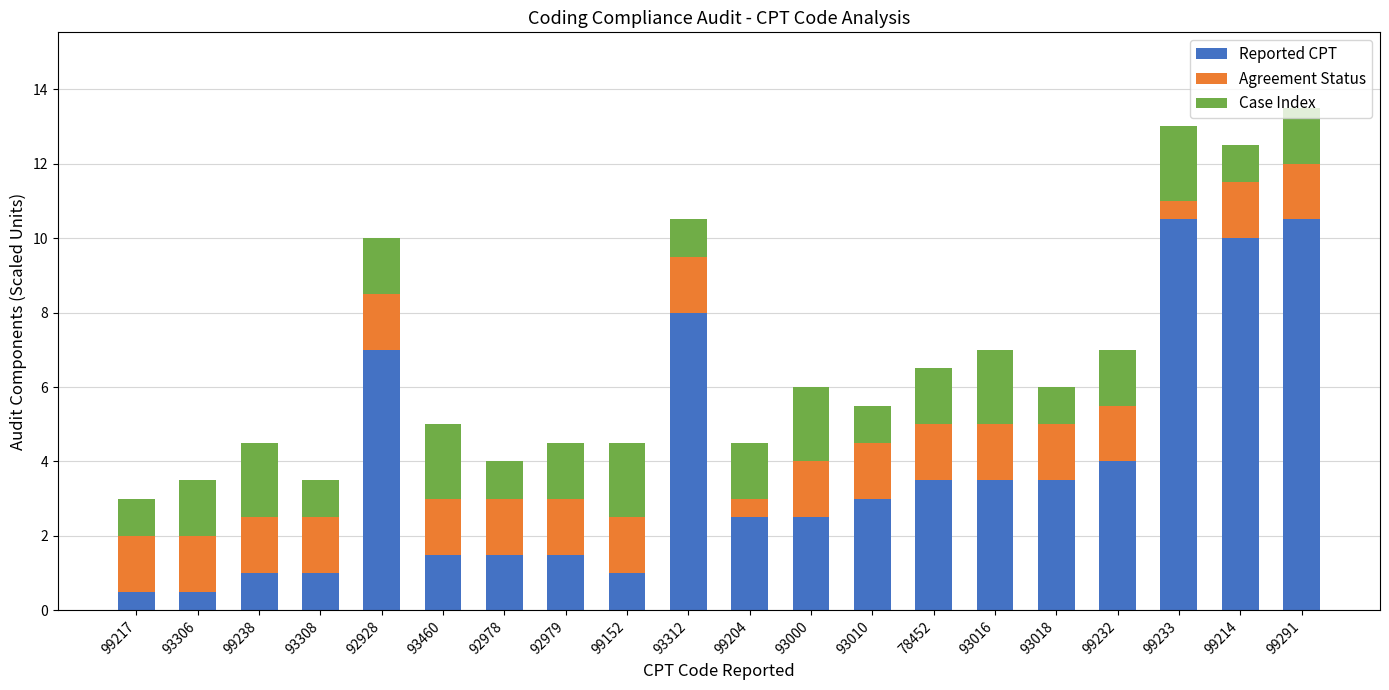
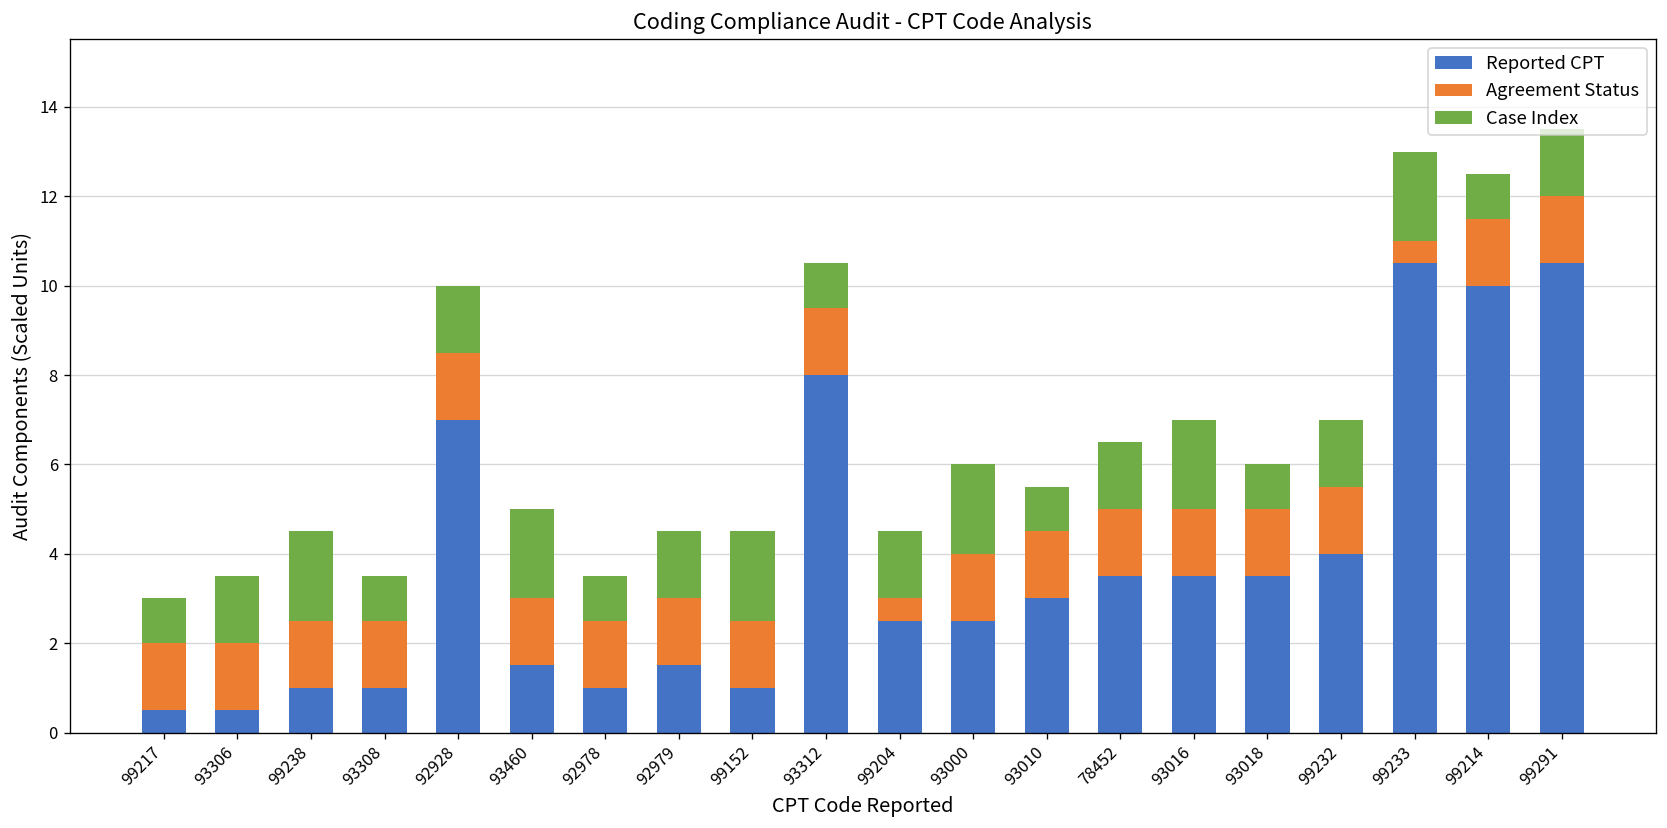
  {
    "Reported CPT": {
      "99217": 0.5,
      "93306": 0.5,
      "99238": 1.0,
      "93308": 1.0,
      "92928": 7.0,
      "93460": 1.5,
-     "92978": 1.5,
+     "92978": 1.0,
      "92979": 1.5,
      "99152": 1.0,
      "93312": 8.0,
      "99204": 2.5,
      "93000": 2.5,
      "93010": 3.0,
      "78452": 3.5,
      "93016": 3.5,
      "93018": 3.5,
      "99232": 4.0,
      "99233": 10.5,
      "99214": 10.0,
      "99291": 10.5
    },
    "Agreement Status": {
      "99217": 1.5,
      "93306": 1.5,
      "99238": 1.5,
      "93308": 1.5,
      "92928": 1.5,
      "93460": 1.5,
      "92978": 1.5,
      "92979": 1.5,
      "99152": 1.5,
      "93312": 1.5,
      "99204": 0.5,
      "93000": 1.5,
      "93010": 1.5,
      "78452": 1.5,
      "93016": 1.5,
      "93018": 1.5,
      "99232": 1.5,
      "99233": 0.5,
      "99214": 1.5,
      "99291": 1.5
    },
    "Case Index": {
      "99217": 1.0,
      "93306": 1.5,
      "99238": 2.0,
      "93308": 1.0,
      "92928": 1.5,
      "93460": 2.0,
      "92978": 1.0,
      "92979": 1.5,
      "99152": 2.0,
      "93312": 1.0,
      "99204": 1.5,
      "93000": 2.0,
      "93010": 1.0,
      "78452": 1.5,
      "93016": 2.0,
      "93018": 1.0,
      "99232": 1.5,
      "99233": 2.0,
      "99214": 1.0
    }
  }
